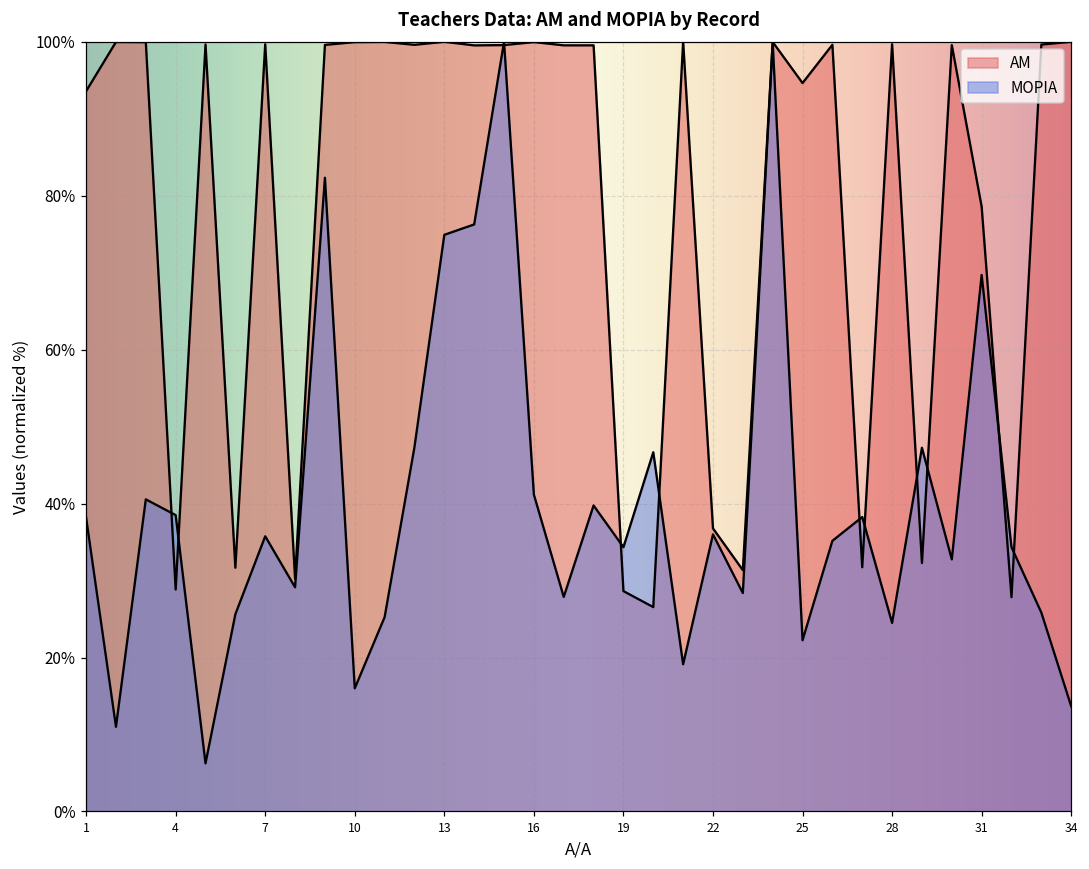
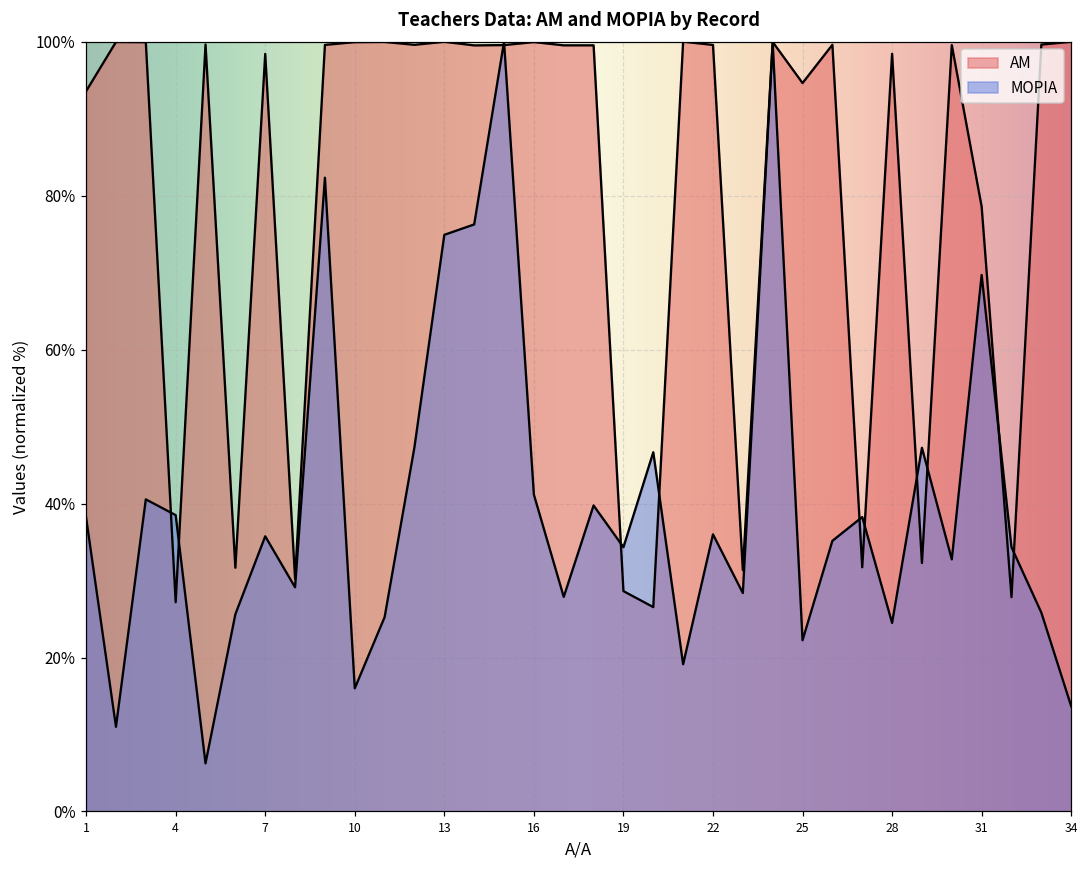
  {
    "AM": {
      "1": "94%",
-     "4": "29%",
-     "7": "100%",
+     "4": "27%",
+     "7": "98%",
      "10": "100%",
      "13": "100%",
      "16": "100%",
      "19": "29%",
-     "22": "37%",
+     "22": "100%",
      "25": "95%",
-     "28": "100%",
+     "28": "98%",
      "31": "79%",
      "34": "100%"
    },
    "ΜΟΡΙΑ": {
      "1": "38%",
      "4": "39%",
      "7": "36%",
      "10": "16%",
      "13": "75%",
      "16": "41%",
      "19": "34%",
      "22": "36%",
      "25": "22%",
      "28": "25%",
      "31": "70%",
      "34": "14%"
    }
  }
